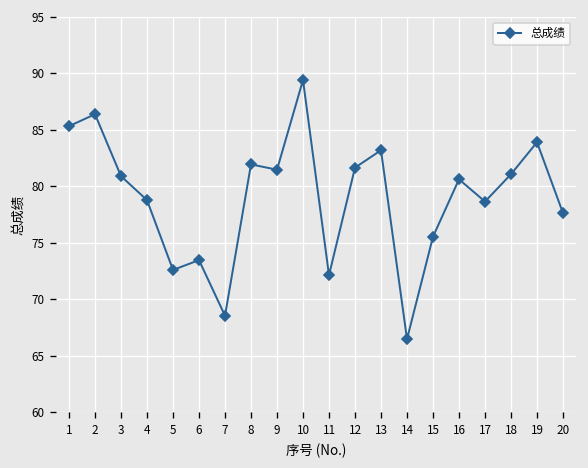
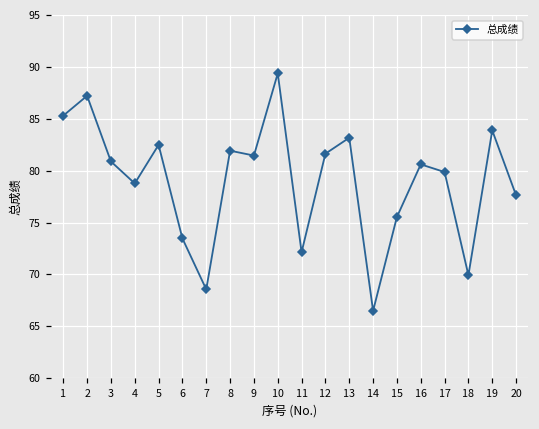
  {
    "1": 85,
-   "2": 86,
+   "2": 87,
    "3": 81,
    "4": 79,
-   "5": 73,
+   "5": 83,
    "6": 73,
    "7": 69,
    "8": 82,
    "9": 81,
    "10": 89,
    "11": 72,
    "12": 82,
    "13": 83,
    "14": 66,
    "15": 76,
    "16": 81,
-   "17": 79,
-   "18": 81,
+   "17": 80,
+   "18": 70,
    "19": 84,
    "20": 78
  }
